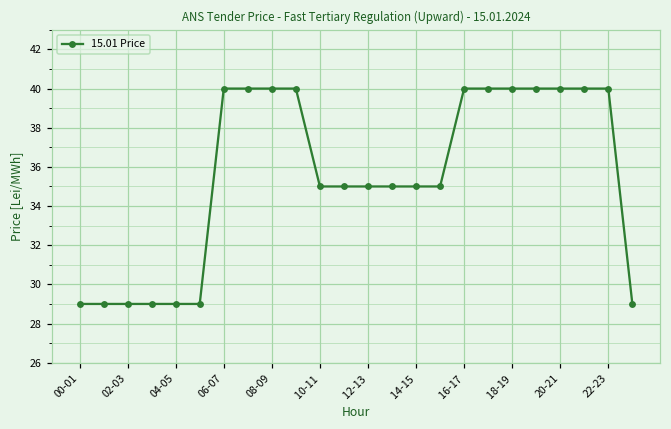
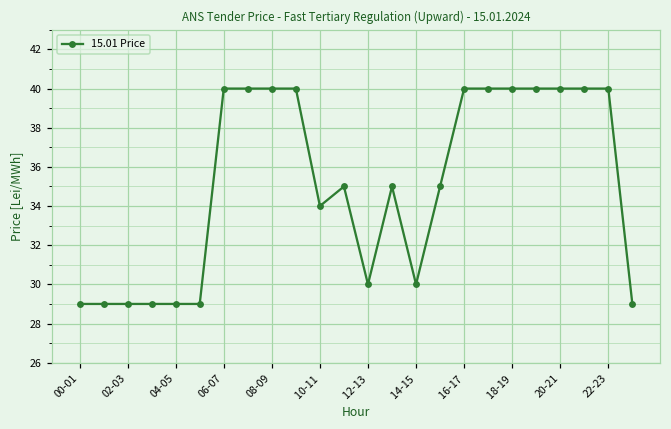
  {
    "00-01": 29,
    "02-03": 29,
    "04-05": 29,
    "06-07": 40,
    "08-09": 40,
-   "10-11": 35,
-   "12-13": 35,
-   "14-15": 35,
+   "10-11": 34,
+   "12-13": 30,
+   "14-15": 30,
    "16-17": 40,
    "18-19": 40,
    "20-21": 40,
    "22-23": 40
  }
